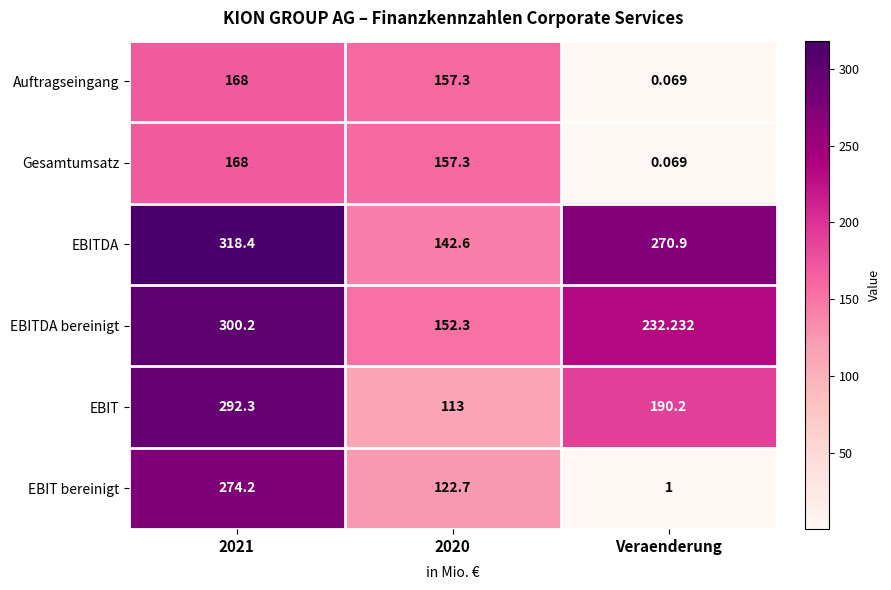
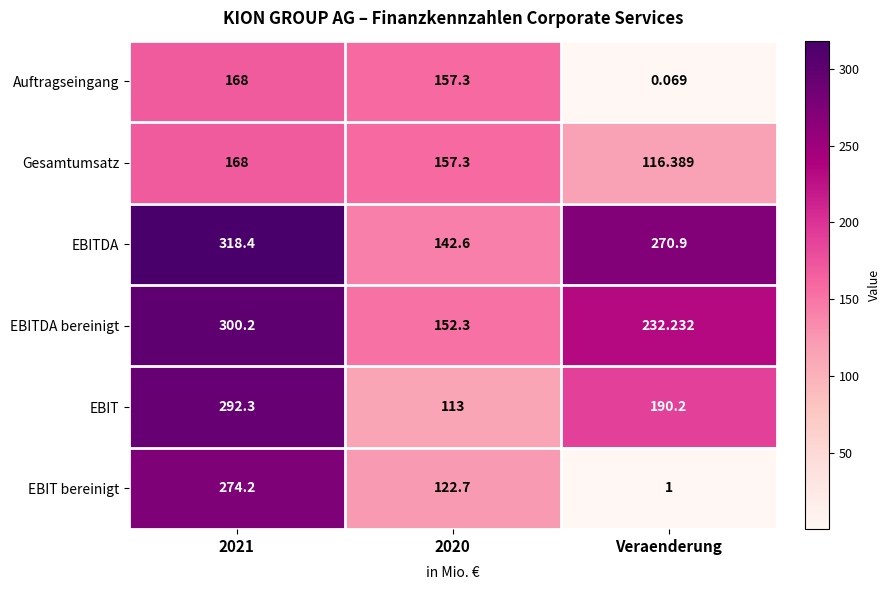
  {
    "Auftragseingang": {
      "2021": 168,
      "2020": 157.3,
      "Veraenderung": 0.069
    },
    "Gesamtumsatz": {
      "2021": 168,
      "2020": 157.3,
-     "Veraenderung": 0.069
+     "Veraenderung": 116.389
    },
    "EBITDA": {
      "2021": 318.4,
      "2020": 142.6,
      "Veraenderung": 270.9
    },
    "EBITDA bereinigt": {
      "2021": 300.2,
      "2020": 152.3,
      "Veraenderung": 232.232
    },
    "EBIT": {
      "2021": 292.3,
      "2020": 113,
      "Veraenderung": 190.2
    },
    "EBIT bereinigt": {
      "2021": 274.2,
      "2020": 122.7,
      "Veraenderung": 1
    }
  }
